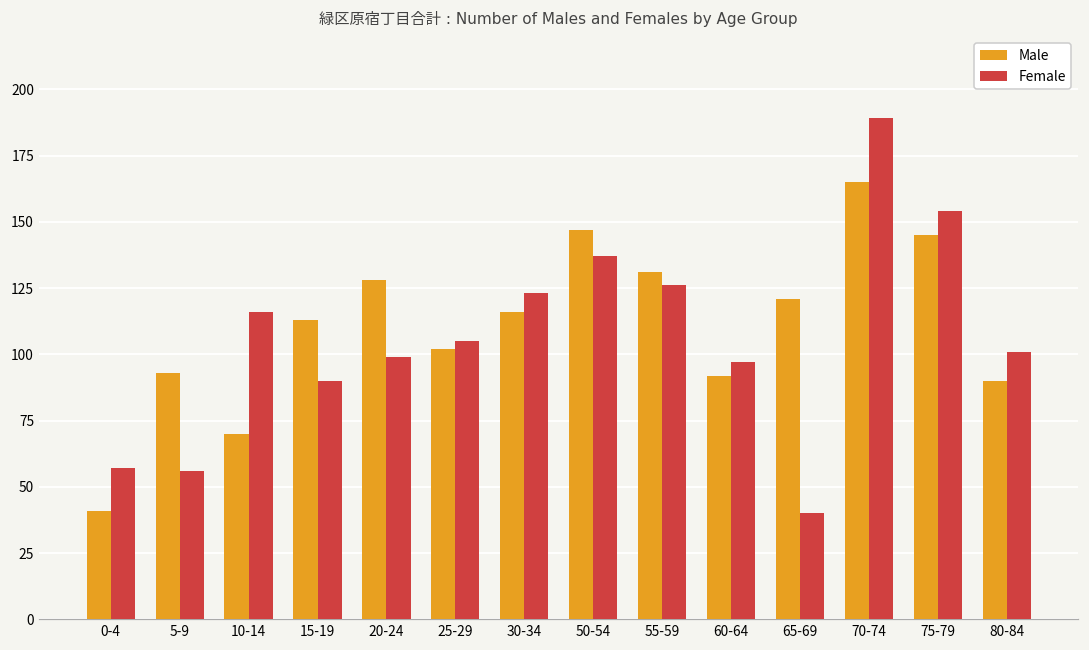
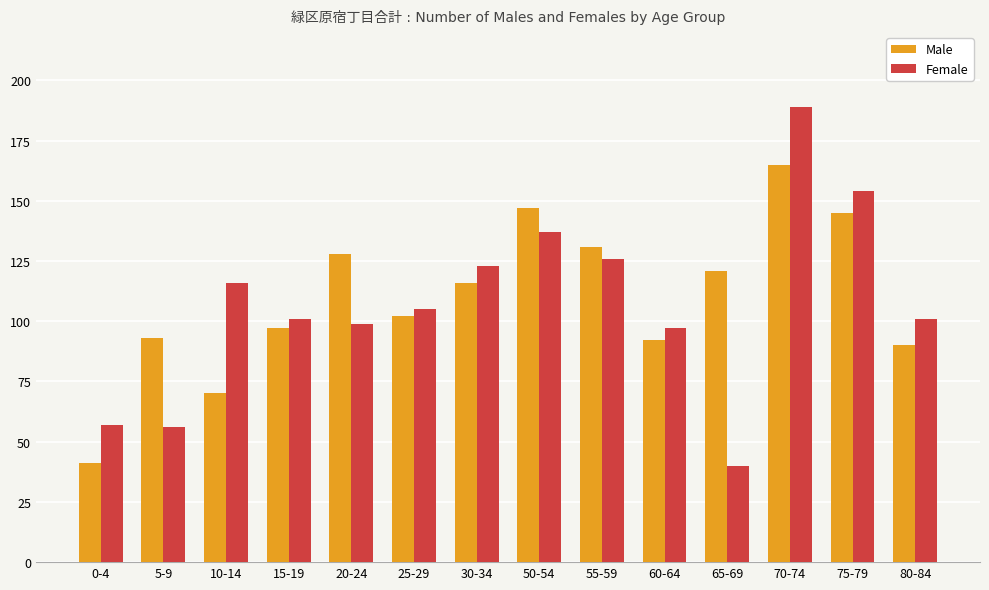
  {
    "Male": {
      "0-4": 41,
      "5-9": 93,
      "10-14": 70,
-     "15-19": 113,
+     "15-19": 97,
      "20-24": 128,
      "25-29": 102,
      "30-34": 116,
      "50-54": 147,
      "55-59": 131,
      "60-64": 92,
      "65-69": 121,
      "70-74": 165,
      "75-79": 145,
      "80-84": 90
    },
    "Female": {
      "0-4": 57,
      "5-9": 56,
      "10-14": 116,
-     "15-19": 90,
+     "15-19": 101,
      "20-24": 99,
      "25-29": 105,
      "30-34": 123,
      "50-54": 137,
      "55-59": 126,
      "60-64": 97,
      "65-69": 40,
      "70-74": 189,
      "75-79": 154,
      "80-84": 101
    }
  }
